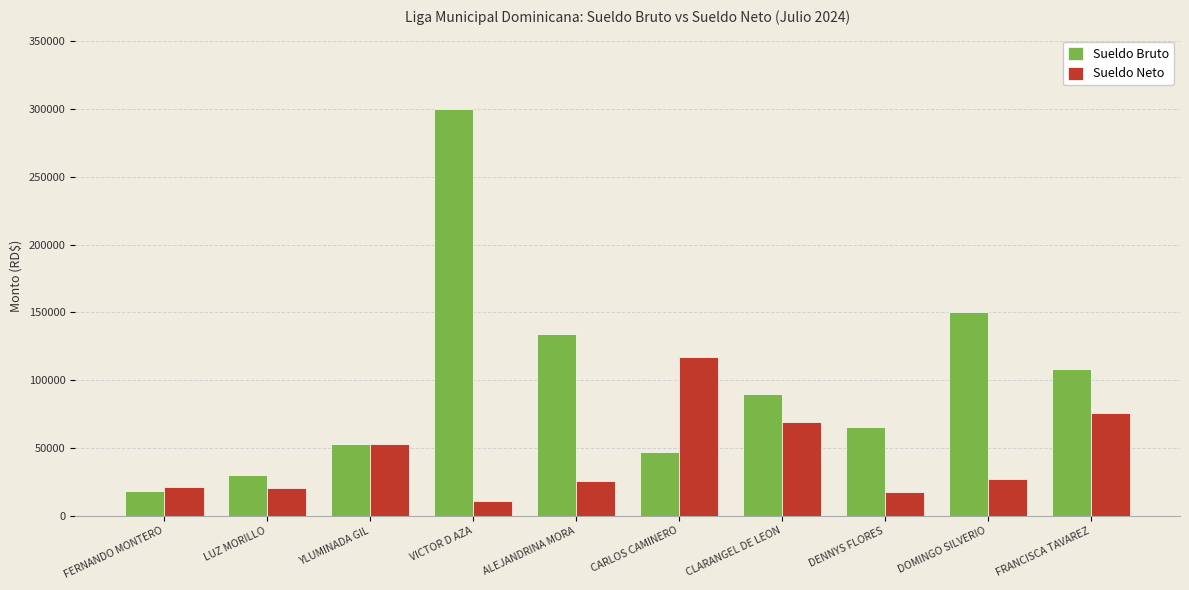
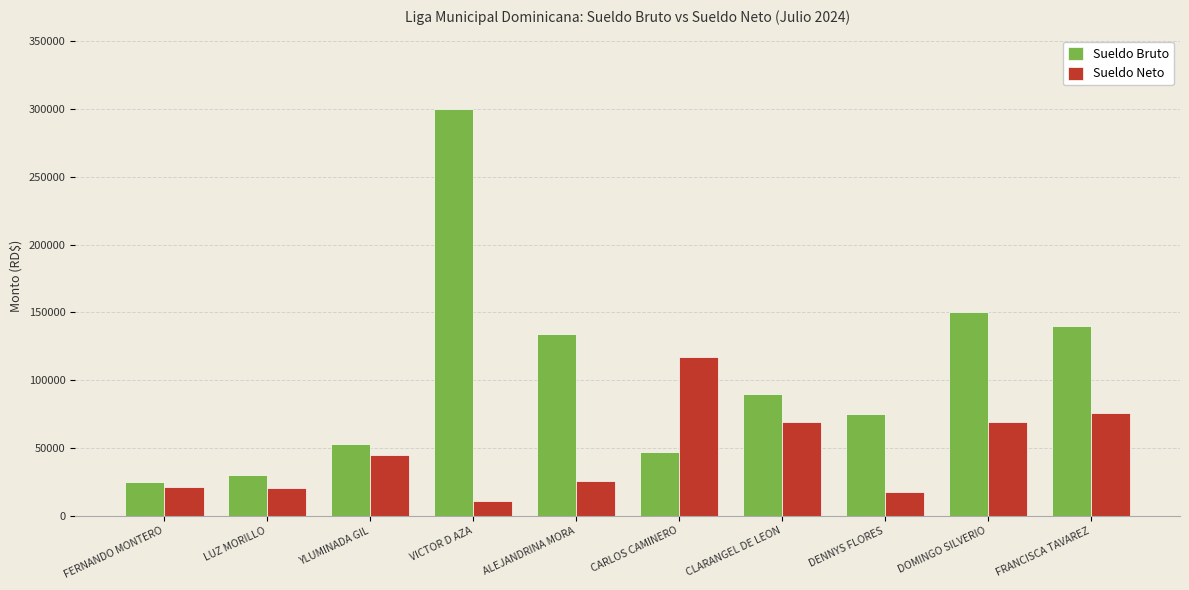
  {
    "Sueldo Bruto": {
-     "FERNANDO MONTERO": 19000,
+     "FERNANDO MONTERO": 25000,
      "LUZ MORILLO": 30000,
      "YLUMINADA GIL": 53000,
      "VICTOR D AZA": 300000,
      "ALEJANDRINA MORA": 134000,
      "CARLOS CAMINERO": 47000,
      "CLARANGEL DE LEON": 90000,
-     "DENNYS FLORES": 65000,
+     "DENNYS FLORES": 75000,
      "DOMINGO SILVERIO": 150000,
-     "FRANCISCA TAVAREZ": 108000
+     "FRANCISCA TAVAREZ": 140000
    },
    "Sueldo Neto": {
      "FERNANDO MONTERO": 22000,
      "LUZ MORILLO": 20000,
-     "YLUMINADA GIL": 53000,
+     "YLUMINADA GIL": 45000,
      "VICTOR D AZA": 11000,
      "ALEJANDRINA MORA": 25000,
      "CARLOS CAMINERO": 117000,
      "CLARANGEL DE LEON": 69000,
      "DENNYS FLORES": 17000,
-     "DOMINGO SILVERIO": 27000,
+     "DOMINGO SILVERIO": 69000,
      "FRANCISCA TAVAREZ": 76000
    }
  }
